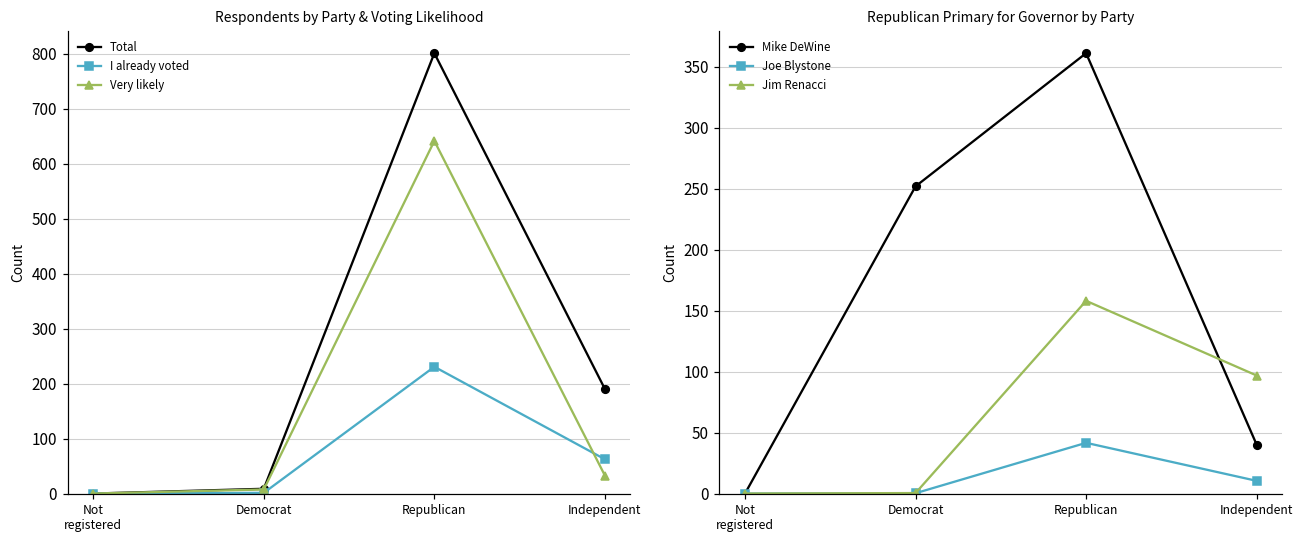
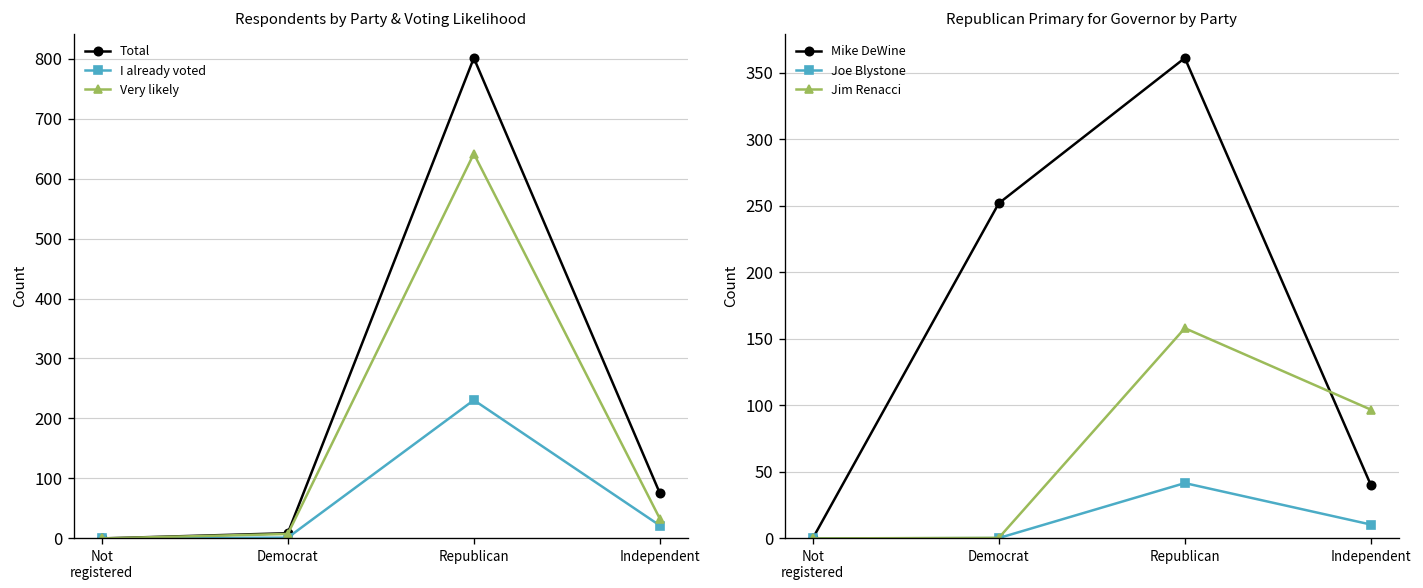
  {
    "Respondents by Party & Voting Likelihood": {
      "Total": {
        "Republican": 800,
-       "Independent": 190
+       "Independent": 80
      },
      "I already voted": {
        "Democrat": 0,
        "Republican": 230,
-       "Independent": 60
+       "Independent": 20
      },
      "Very likely": {
        "Republican": 640,
        "Independent": 30
      }
    },
    "Republican Primary for Governor by Party": {
      "Mike DeWine": {
        "Democrat": 252,
        "Republican": 361,
        "Independent": 40
      },
      "Joe Blystone": {
        "Republican": 42,
        "Independent": 10
      },
      "Jim Renacci": {
        "Republican": 158,
        "Independent": 97
      }
    }
  }
